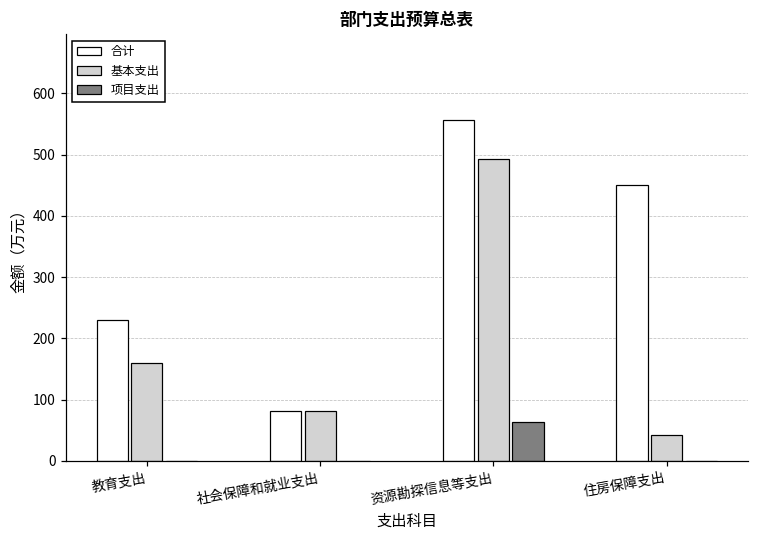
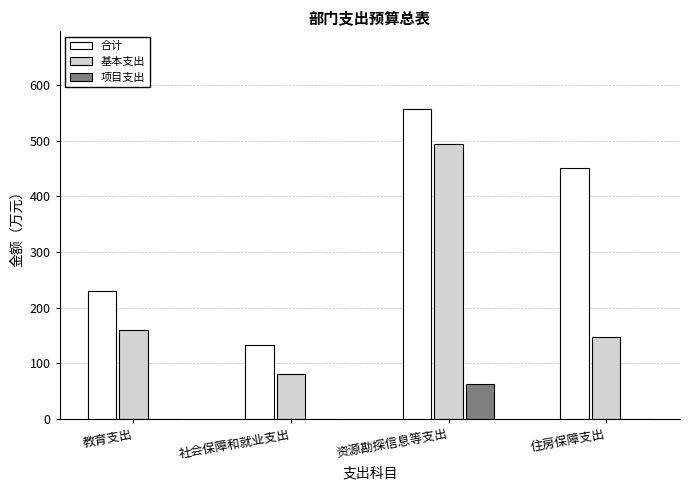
  {
    "合计": {
      "教育支出": 230,
-     "社会保障和就业支出": 80,
+     "社会保障和就业支出": 130,
      "资源勘探信息等支出": 560,
      "住房保障支出": 450
    },
    "基本支出": {
      "教育支出": 160,
      "社会保障和就业支出": 80,
      "资源勘探信息等支出": 490,
-     "住房保障支出": 40
+     "住房保障支出": 150
    },
    "项目支出": {
      "教育支出": 0,
      "社会保障和就业支出": 0,
      "资源勘探信息等支出": 60,
      "住房保障支出": 0
    }
  }
